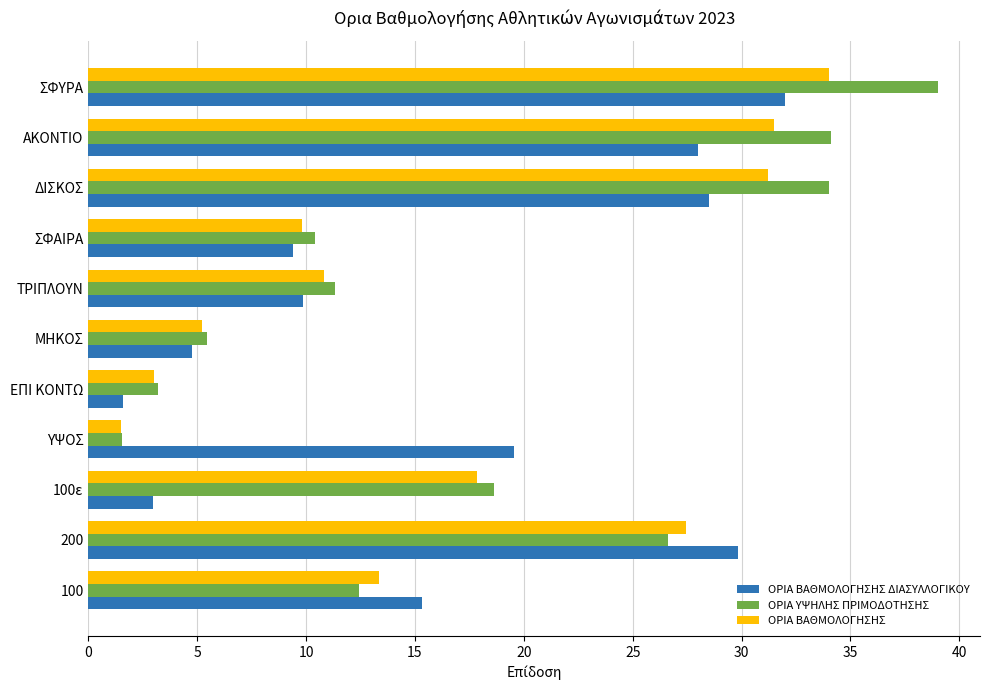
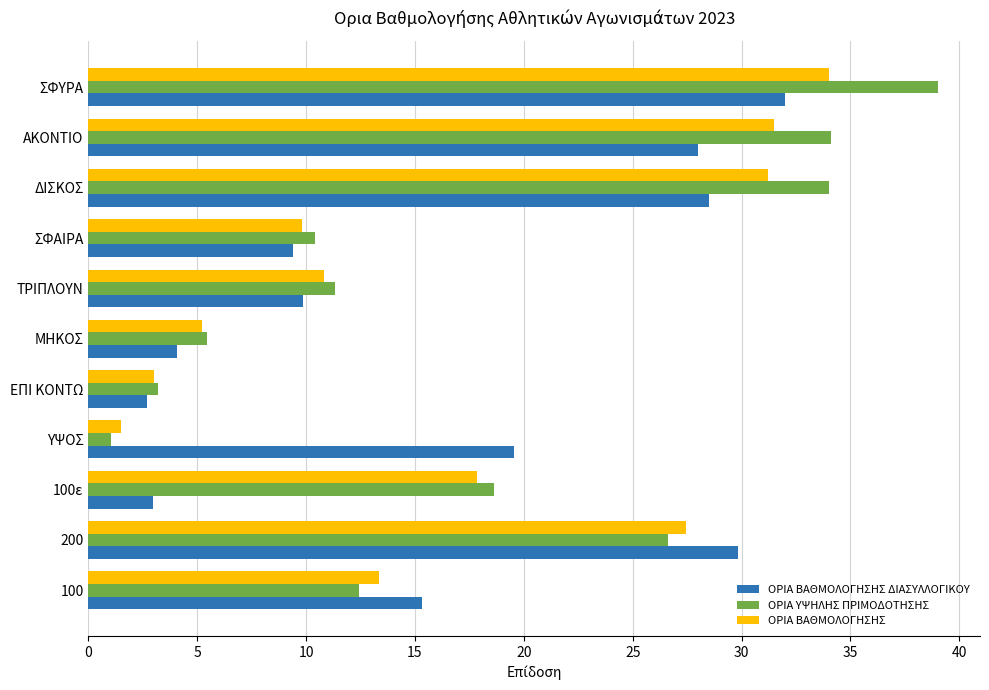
  {
    "ΟΡΙΑ ΒΑΘΜΟΛΟΓΗΣΗΣ ΔΙΑΣΥΛΛΟΓΙΚΟΥ": {
      "ΣΦΥΡΑ": 32.0,
      "ΑΚΟΝΤΙΟ": 28.0,
      "ΔΙΣΚΟΣ": 28.5,
      "ΣΦΑΙΡΑ": 9.4,
      "ΤΡΙΠΛΟΥΝ": 9.9,
-     "ΜΗΚΟΣ": 4.8,
-     "ΕΠΙ ΚΟΝΤΩ": 1.6,
+     "ΜΗΚΟΣ": 4.1,
+     "ΕΠΙ ΚΟΝΤΩ": 2.7,
      "ΥΨΟΣ": 19.5,
      "100ε": 3.0,
      "200": 29.8,
      "100": 15.3
    },
    "ΟΡΙΑ ΥΨΗΛΗΣ ΠΡΙΜΟΔΟΤΗΣΗΣ": {
      "ΣΦΥΡΑ": 39.0,
      "ΑΚΟΝΤΙΟ": 34.1,
      "ΔΙΣΚΟΣ": 34.0,
      "ΣΦΑΙΡΑ": 10.4,
      "ΤΡΙΠΛΟΥΝ": 11.4,
      "ΜΗΚΟΣ": 5.5,
      "ΕΠΙ ΚΟΝΤΩ": 3.2,
-     "ΥΨΟΣ": 1.6,
+     "ΥΨΟΣ": 1.0,
      "100ε": 18.6,
      "200": 26.6,
      "100": 12.5
    },
    "ΟΡΙΑ ΒΑΘΜΟΛΟΓΗΣΗΣ": {
      "ΣΦΥΡΑ": 34.0,
      "ΑΚΟΝΤΙΟ": 31.5,
      "ΔΙΣΚΟΣ": 31.2,
      "ΣΦΑΙΡΑ": 9.8,
      "ΤΡΙΠΛΟΥΝ": 10.8,
      "ΜΗΚΟΣ": 5.2,
      "ΕΠΙ ΚΟΝΤΩ": 3.0,
      "ΥΨΟΣ": 1.5,
      "100ε": 17.8,
      "200": 27.4,
      "100": 13.3
    }
  }
